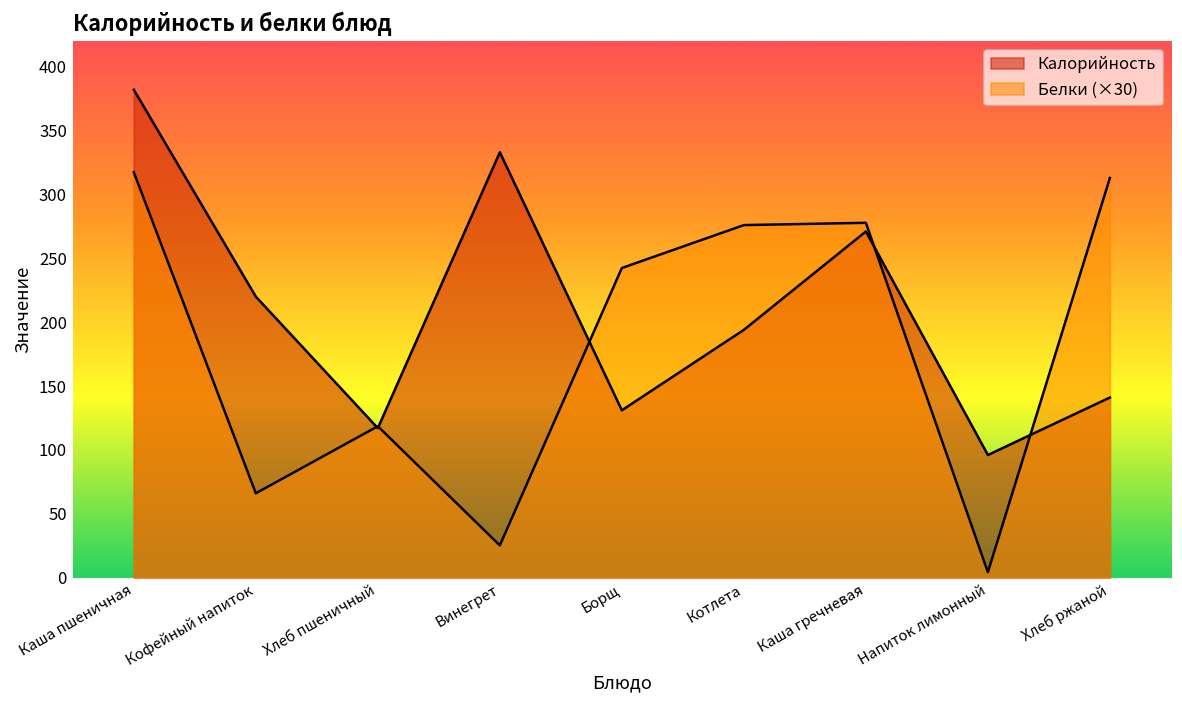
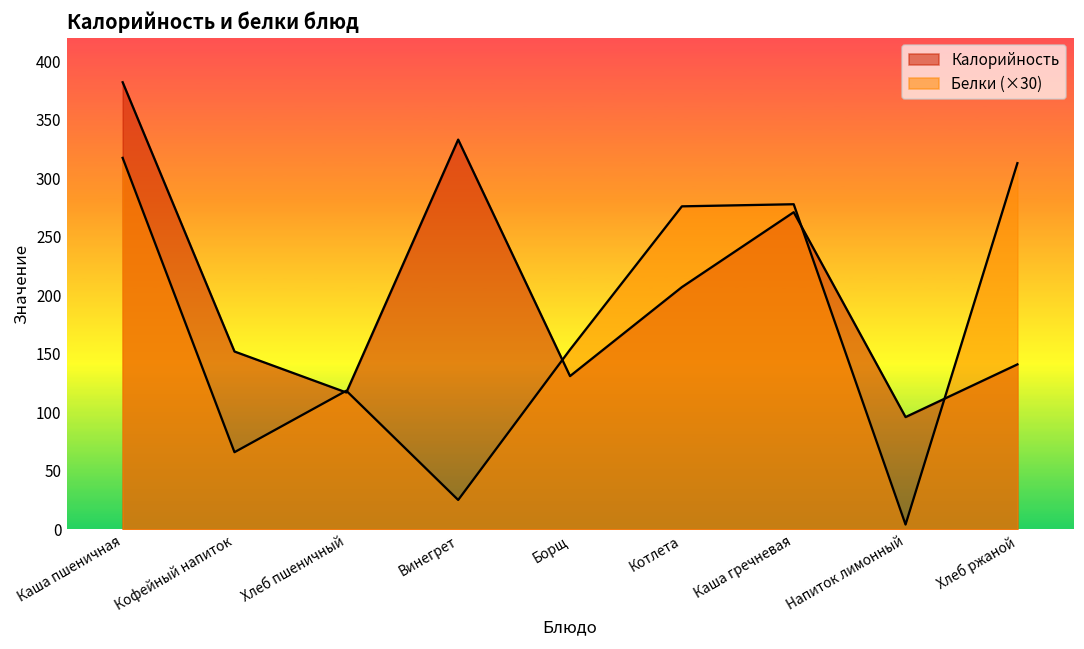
  {
    "Калорийность": {
      "Каша пшеничная": 382,
-     "Кофейный напиток": 220,
+     "Кофейный напиток": 152,
      "Винегрет": 333,
      "Борщ": 131,
-     "Котлета": 194,
+     "Котлета": 207,
      "Каша гречневая": 271,
      "Напиток лимонный": 96,
      "Хлеб ржаной": 141
    },
    "Белки (×30)": {
      "Каша пшеничная": 317,
      "Кофейный напиток": 66,
      "Винегрет": 25,
-     "Борщ": 242,
+     "Борщ": 154,
      "Котлета": 276,
      "Каша гречневая": 278,
      "Напиток лимонный": 4,
      "Хлеб ржаной": 313
    }
  }
